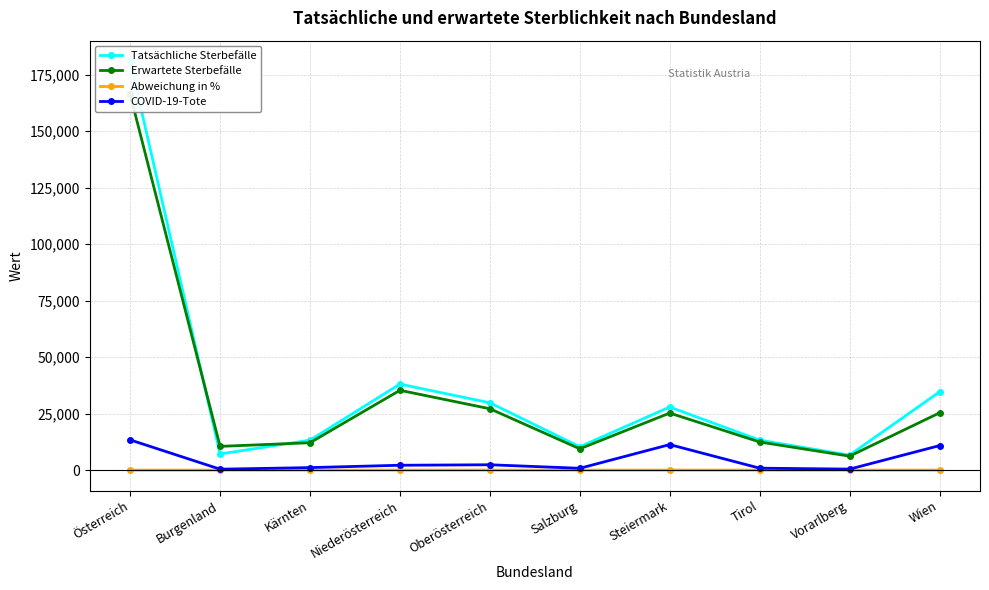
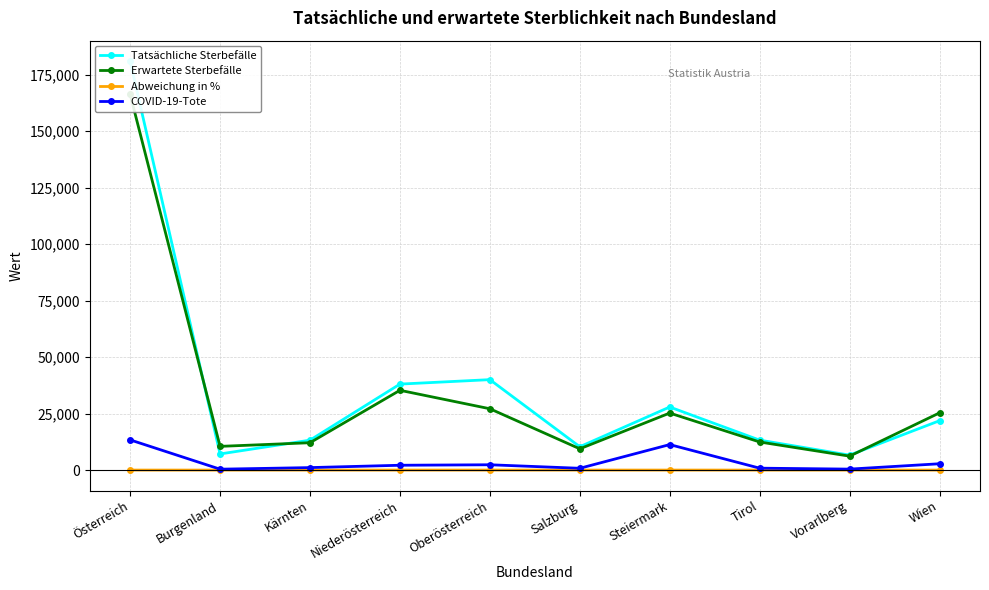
  {
    "Tatsächliche Sterbefälle": {
      "Burgenland": "7,000",
      "Niederösterreich": "38,000",
-     "Oberösterreich": "30,000",
+     "Oberösterreich": "40,000",
      "Steiermark": "28,000",
-     "Wien": "35,000"
+     "Wien": "22,000"
    },
    "Erwartete Sterbefälle": {
      "Burgenland": "11,000",
      "Niederösterreich": "35,000",
      "Oberösterreich": "27,000",
      "Steiermark": "25,000",
      "Wien": "25,000"
    },
    "Abweichung in %": {
      "Österreich": "0",
      "Niederösterreich": "0",
      "Oberösterreich": "0",
      "Steiermark": "0",
      "Wien": "0"
    },
    "COVID-19-Tote": {
      "Österreich": "13,000",
      "Niederösterreich": "2,000",
      "Oberösterreich": "2,000",
      "Steiermark": "11,000",
-     "Wien": "11,000"
+     "Wien": "3,000"
    }
  }
